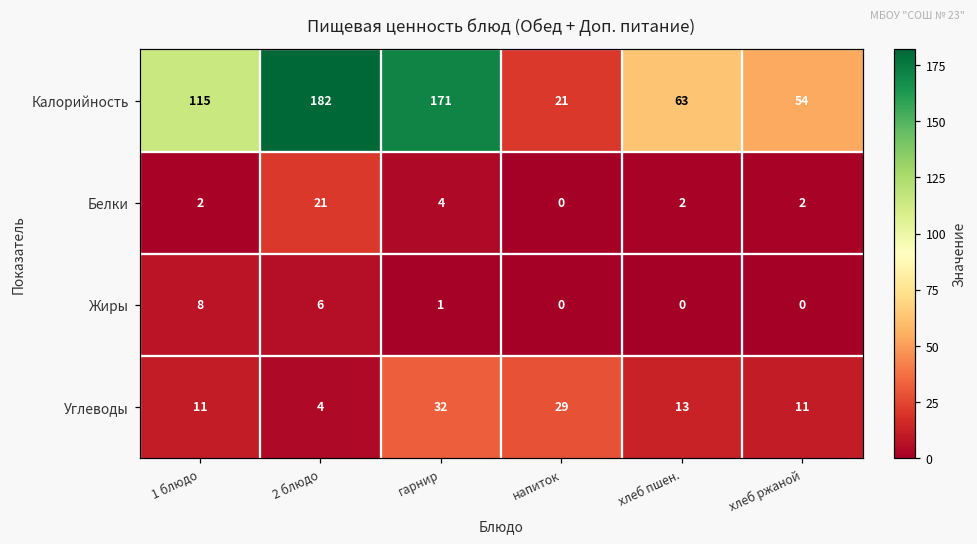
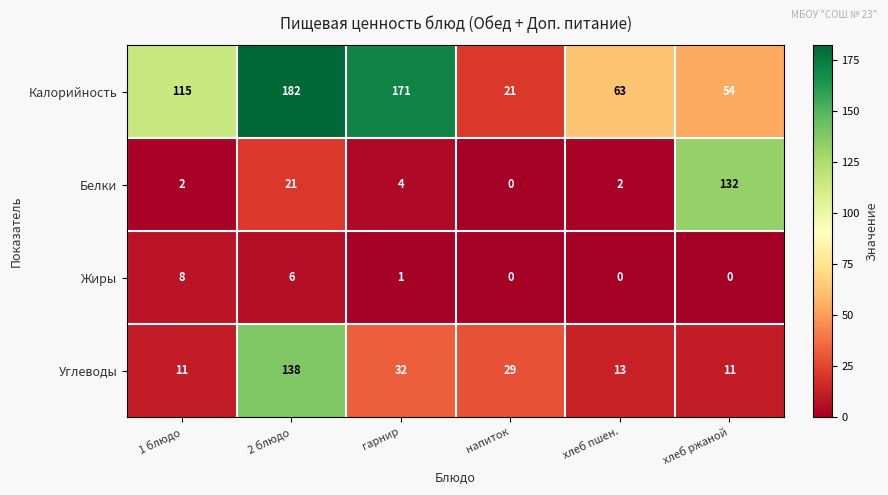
  {
    "Калорийность": {
      "1 блюдо": 115,
      "2 блюдо": 182,
      "гарнир": 171,
      "напиток": 21,
      "хлеб пшен.": 63,
      "хлеб ржаной": 54
    },
    "Белки": {
      "1 блюдо": 2,
      "2 блюдо": 21,
      "гарнир": 4,
      "напиток": 0,
      "хлеб пшен.": 2,
-     "хлеб ржаной": 2
+     "хлеб ржаной": 132
    },
    "Жиры": {
      "1 блюдо": 8,
      "2 блюдо": 6,
      "гарнир": 1,
      "напиток": 0,
      "хлеб пшен.": 0,
      "хлеб ржаной": 0
    },
    "Углеводы": {
      "1 блюдо": 11,
-     "2 блюдо": 4,
+     "2 блюдо": 138,
      "гарнир": 32,
      "напиток": 29,
      "хлеб пшен.": 13,
      "хлеб ржаной": 11
    }
  }
